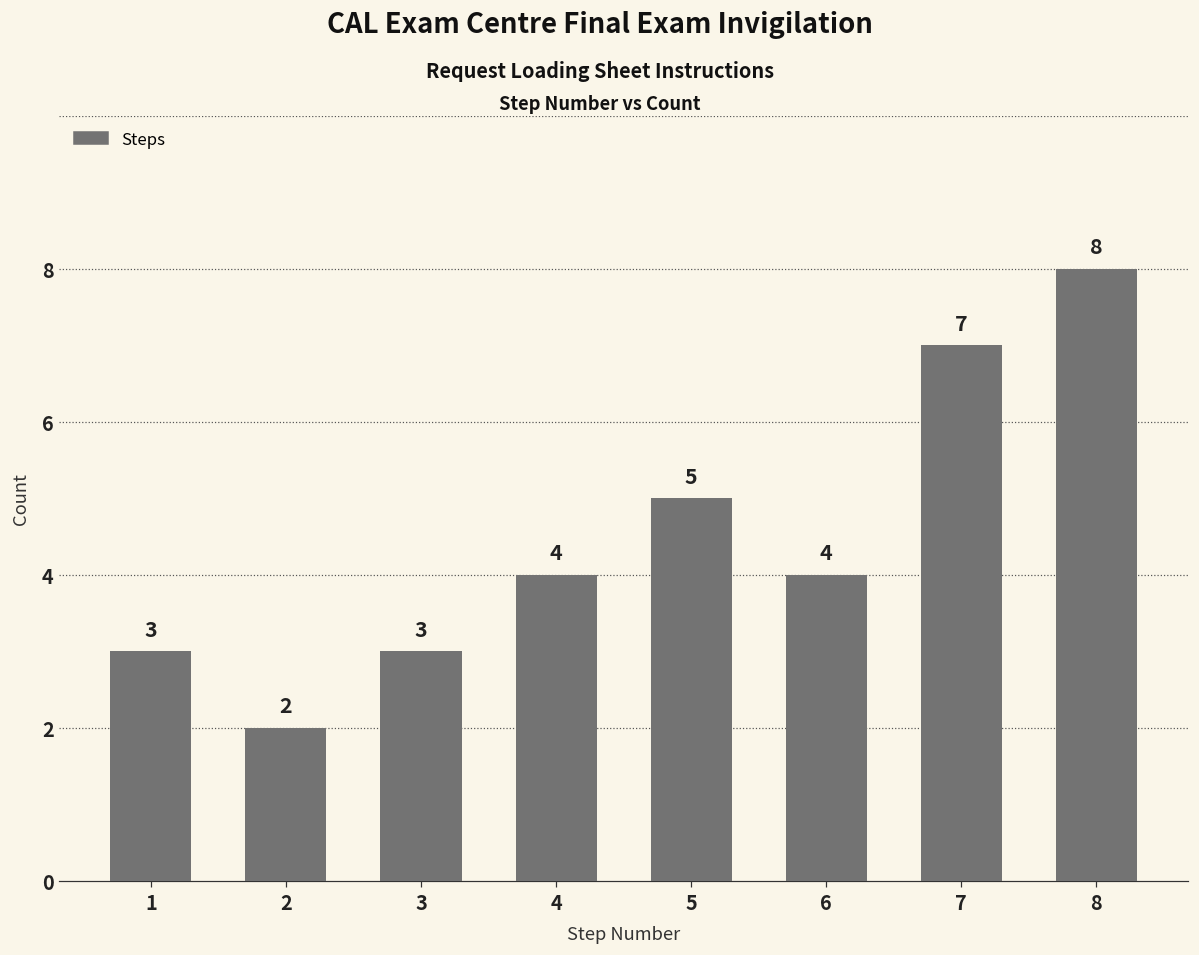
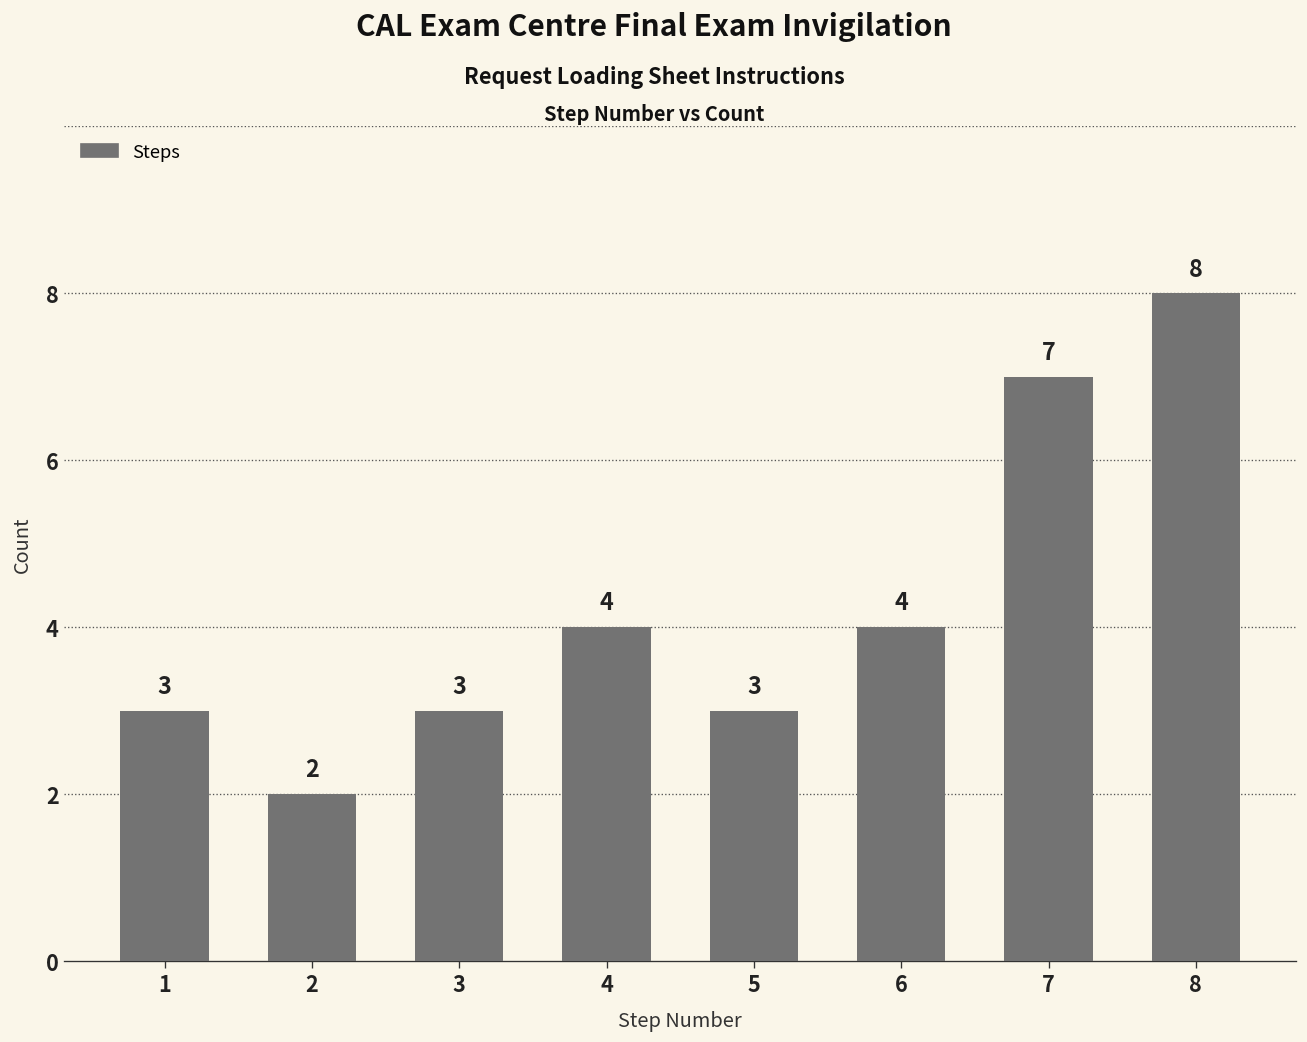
  {
    "1": 3,
    "2": 2,
    "3": 3,
    "4": 4,
-   "5": 5,
+   "5": 3,
    "6": 4,
    "7": 7,
    "8": 8
  }
